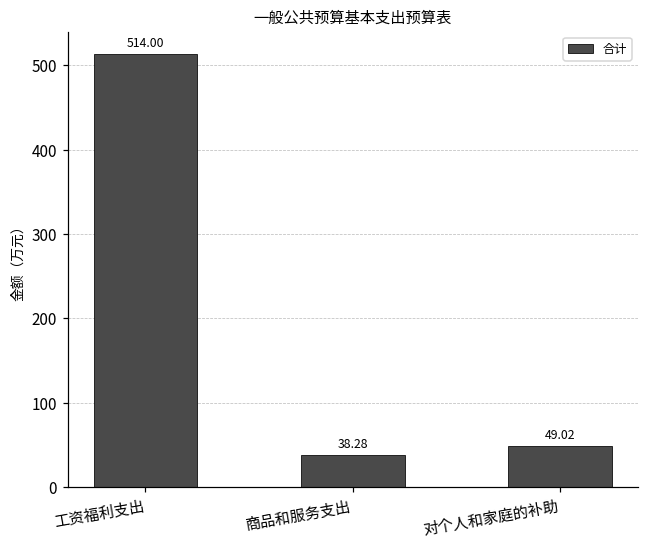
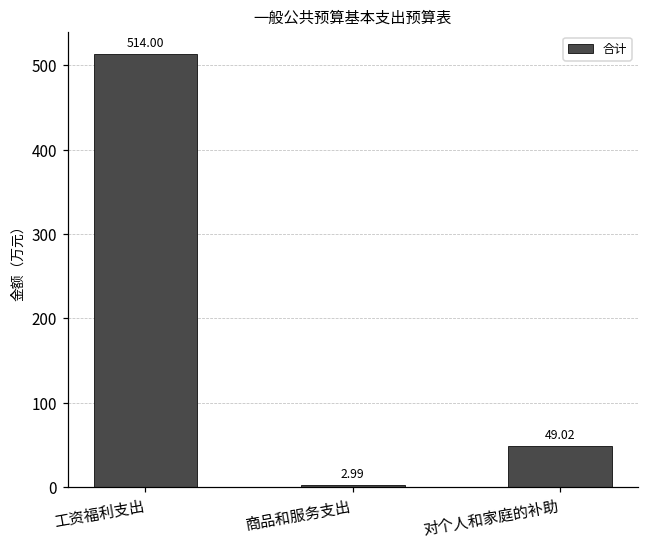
  {
    "工资福利支出": 514.00,
-   "商品和服务支出": 38.28,
+   "商品和服务支出": 2.99,
    "对个人和家庭的补助": 49.02
  }
